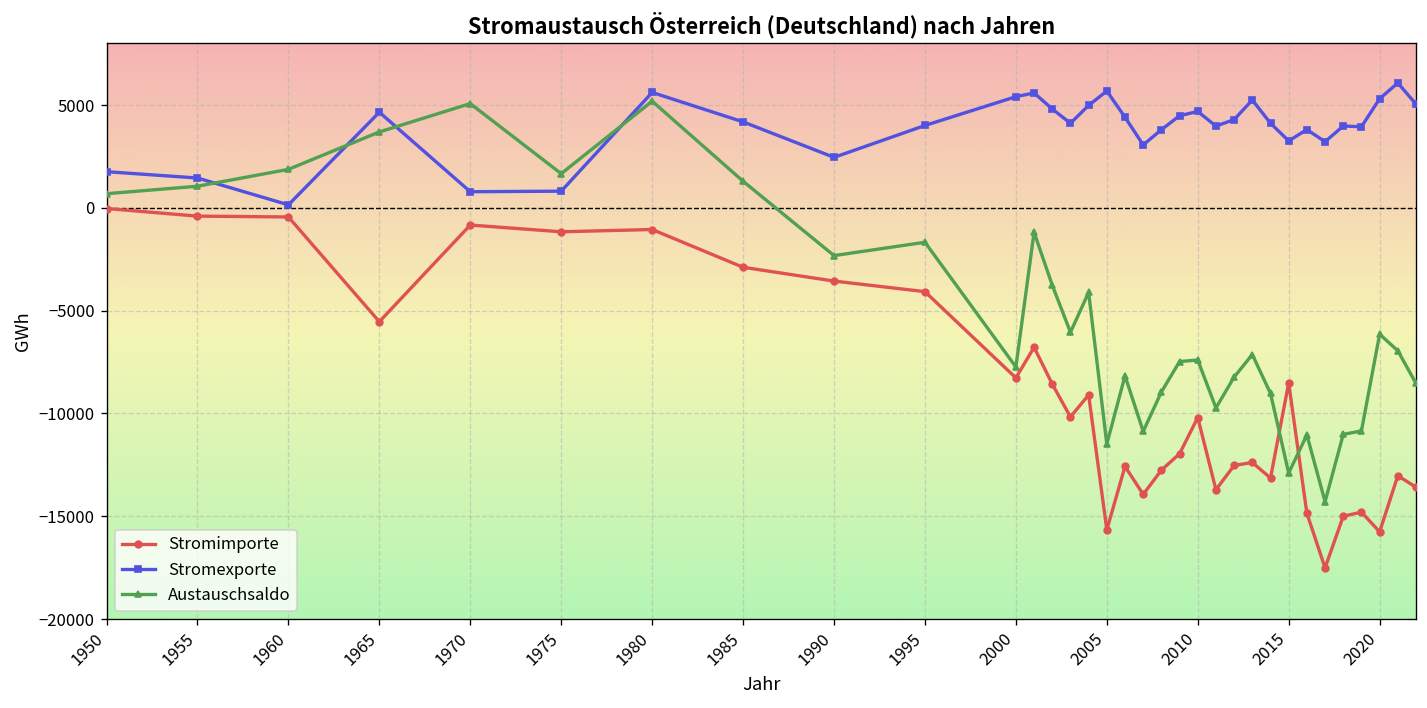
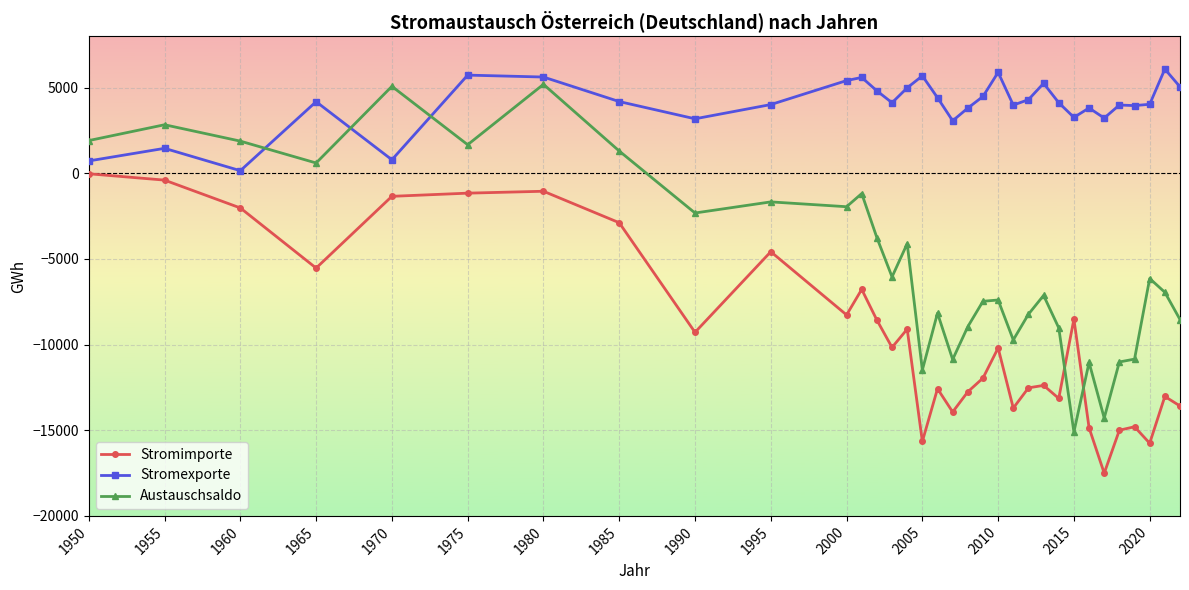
  {
    "Stromimporte": {
      "1950": 0,
      "1955": -400,
-     "1960": -400,
+     "1960": -2000,
      "1965": -5500,
-     "1970": -800,
+     "1970": -1300,
      "1975": -1200,
      "1980": -1100,
      "1985": -2900,
-     "1990": -3600,
-     "1995": -4100,
+     "1990": -9300,
+     "1995": -4600,
      "2000": -8300,
      "2005": -15700,
      "2010": -10200,
      "2015": -8500,
      "2020": -15800
    },
    "Stromexporte": {
-     "1950": 1800,
+     "1950": 700,
      "1955": 1500,
      "1960": 200,
-     "1965": 4700,
+     "1965": 4200,
      "1970": 800,
-     "1975": 800,
+     "1975": 5700,
      "1980": 5600,
      "1985": 4200,
-     "1990": 2500,
+     "1990": 3200,
      "1995": 4000,
      "2000": 5400,
      "2005": 5700,
-     "2010": 4700,
+     "2010": 5900,
      "2015": 3300,
-     "2020": 5300
+     "2020": 4000
    },
    "Austauschsaldo": {
-     "1950": 700,
-     "1955": 1100,
+     "1950": 1900,
+     "1955": 2800,
      "1960": 1900,
-     "1965": 3700,
+     "1965": 600,
      "1970": 5100,
      "1975": 1700,
      "1980": 5200,
      "1985": 1300,
      "1990": -2300,
      "1995": -1700,
-     "2000": -7700,
+     "2000": -2000,
      "2005": -11500,
      "2010": -7400,
-     "2015": -12900,
+     "2015": -15100,
      "2020": -6100
    }
  }
